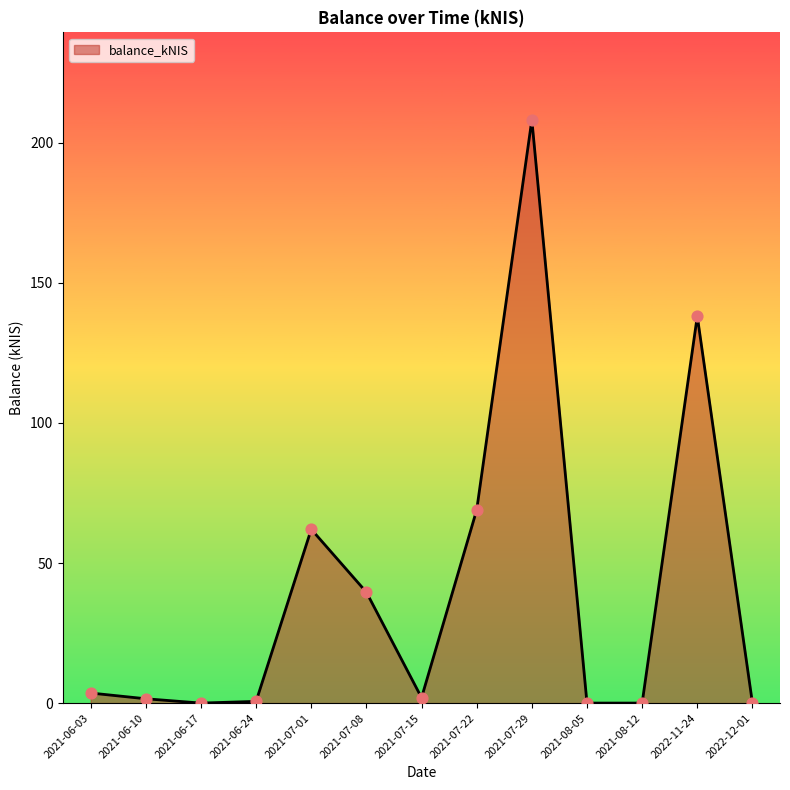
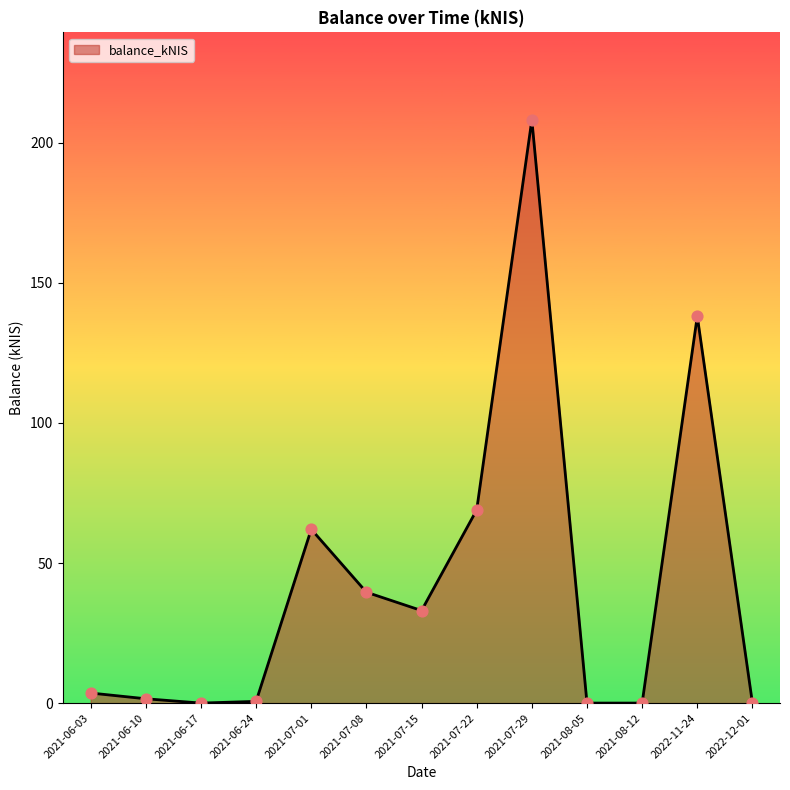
  {
    "2021-06-03": 4,
    "2021-06-10": 2,
    "2021-06-17": 0,
    "2021-06-24": 1,
    "2021-07-01": 62,
    "2021-07-08": 40,
-   "2021-07-15": 2,
+   "2021-07-15": 33,
    "2021-07-22": 69,
    "2021-07-29": 208,
    "2021-08-05": 0,
    "2021-08-12": 0,
    "2022-11-24": 138,
    "2022-12-01": 0
  }
